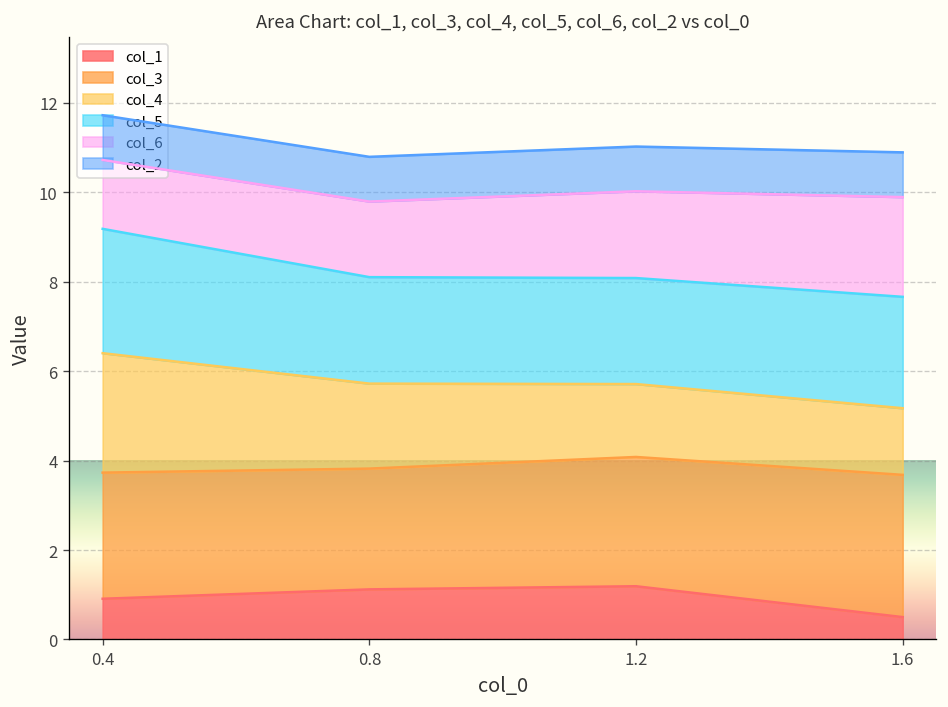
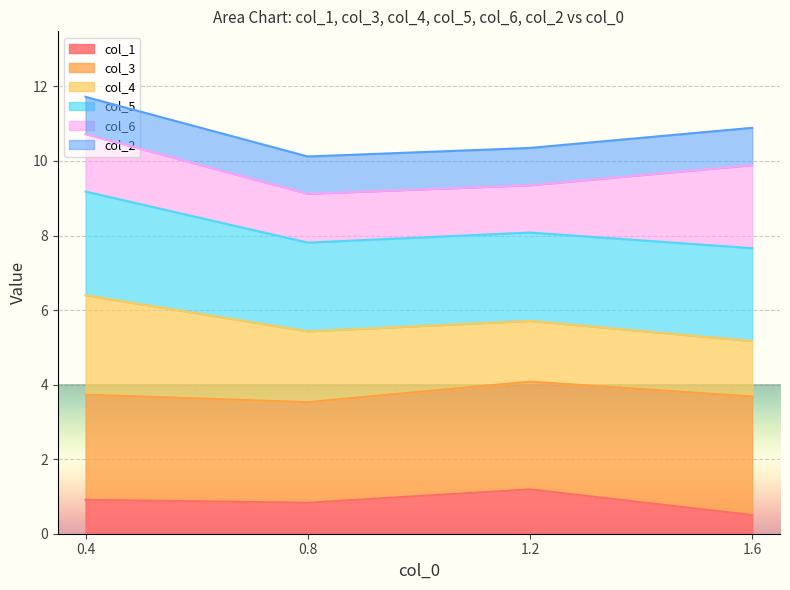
  {
    "col_1": {
      "0.4": 0.9,
-     "0.8": 1.1,
+     "0.8": 0.8,
      "1.2": 1.2,
      "1.6": 0.5
    },
    "col_6": {
-     "0.8": 1.7,
-     "1.2": 1.9,
+     "0.8": 1.3,
+     "1.2": 1.3,
      "1.6": 2.2
    }
  }
